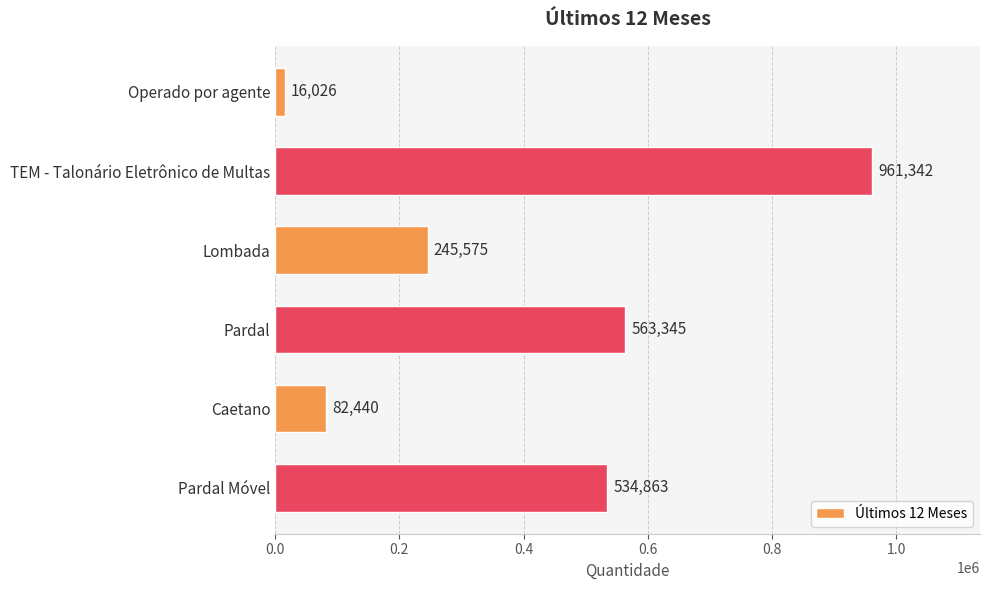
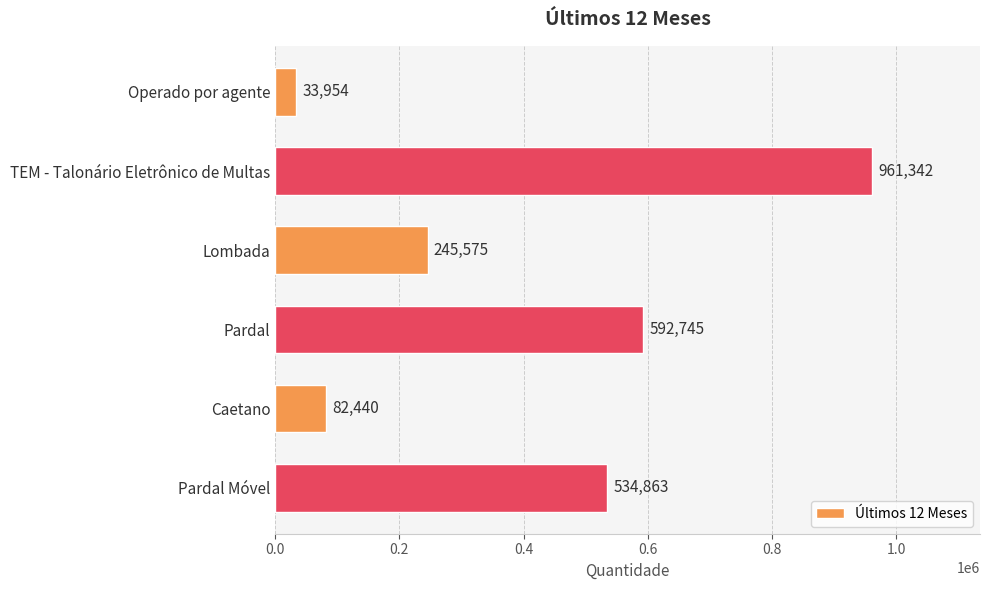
  {
-   "Operado por agente": "16,026",
+   "Operado por agente": "33,954",
    "TEM - Talonário Eletrônico de Multas": "961,342",
    "Lombada": "245,575",
-   "Pardal": "563,345",
+   "Pardal": "592,745",
    "Caetano": "82,440",
    "Pardal Móvel": "534,863"
  }
